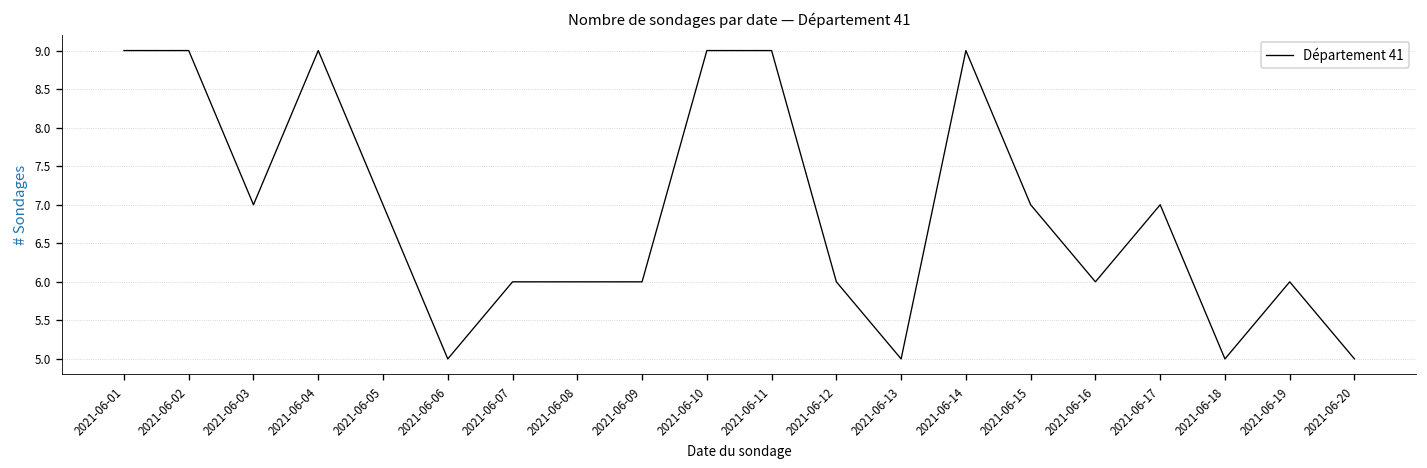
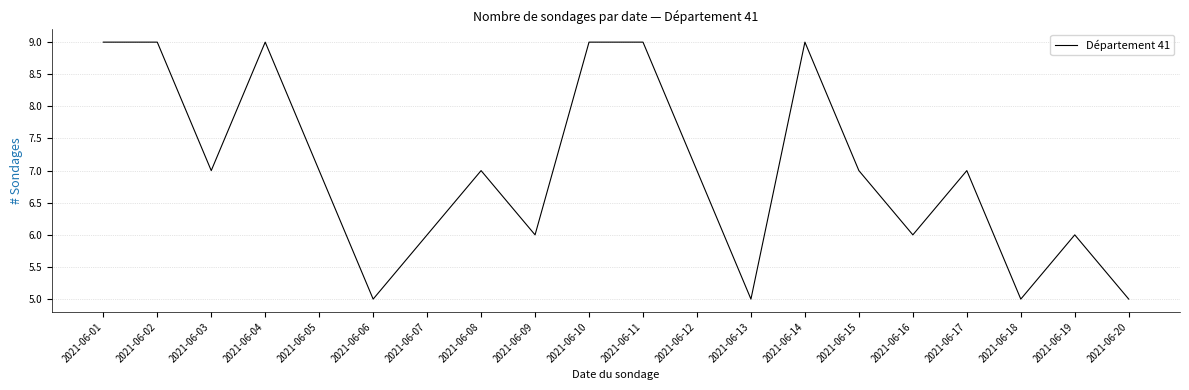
  {
    "2021-06-01": 9,
    "2021-06-02": 9,
    "2021-06-03": 7,
    "2021-06-04": 9,
    "2021-06-05": 7,
    "2021-06-06": 5,
    "2021-06-07": 6,
-   "2021-06-08": 6,
+   "2021-06-08": 7,
    "2021-06-09": 6,
    "2021-06-10": 9,
    "2021-06-11": 9,
-   "2021-06-12": 6,
+   "2021-06-12": 7,
    "2021-06-13": 5,
    "2021-06-14": 9,
    "2021-06-15": 7,
    "2021-06-16": 6,
    "2021-06-17": 7,
    "2021-06-18": 5,
    "2021-06-19": 6,
    "2021-06-20": 5
  }
